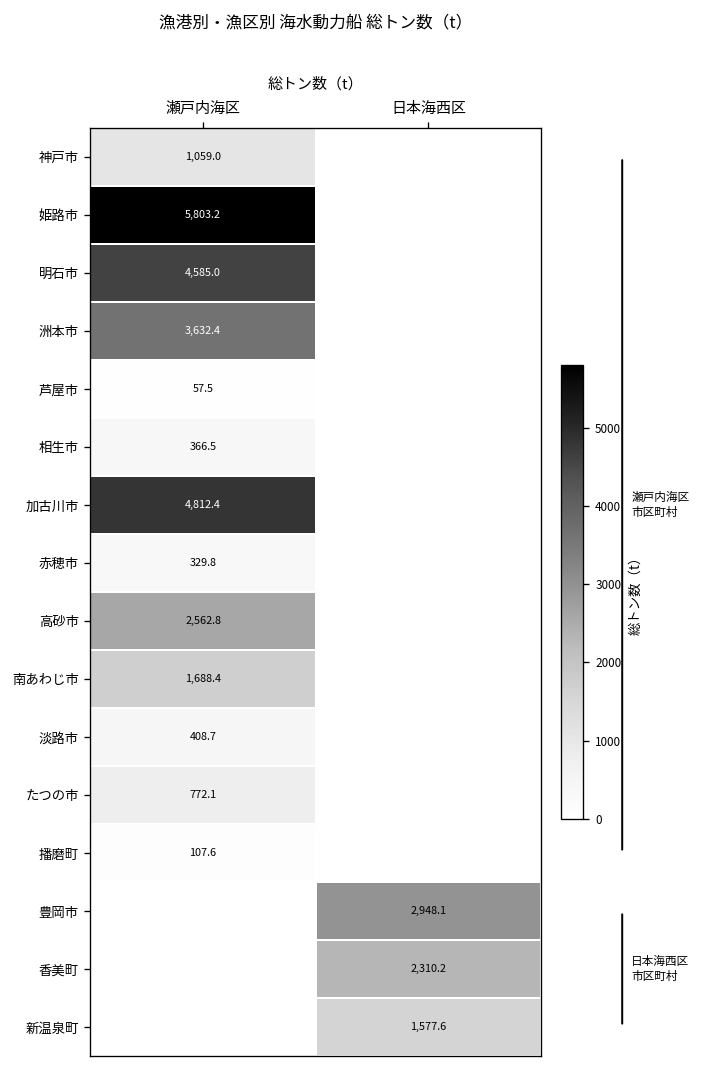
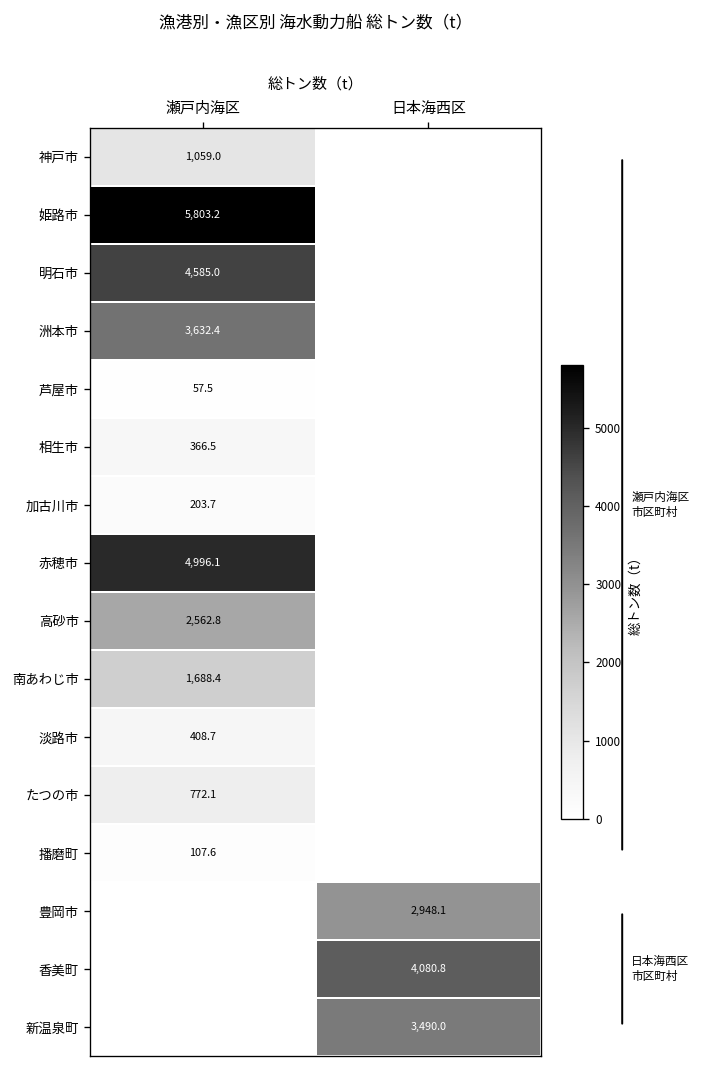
  {
    "神戸市": {
      "瀬戸内海区": "1,059.0"
    },
    "姫路市": {
      "瀬戸内海区": "5,803.2"
    },
    "明石市": {
      "瀬戸内海区": "4,585.0"
    },
    "洲本市": {
      "瀬戸内海区": "3,632.4"
    },
    "芦屋市": {
      "瀬戸内海区": "57.5"
    },
    "相生市": {
      "瀬戸内海区": "366.5"
    },
    "加古川市": {
-     "瀬戸内海区": "4,812.4"
+     "瀬戸内海区": "203.7"
    },
    "赤穂市": {
-     "瀬戸内海区": "329.8"
+     "瀬戸内海区": "4,996.1"
    },
    "高砂市": {
      "瀬戸内海区": "2,562.8"
    },
    "南あわじ市": {
      "瀬戸内海区": "1,688.4"
    },
    "淡路市": {
      "瀬戸内海区": "408.7"
    },
    "たつの市": {
      "瀬戸内海区": "772.1"
    },
    "播磨町": {
      "瀬戸内海区": "107.6"
    },
    "豊岡市": {
      "日本海西区": "2,948.1"
    },
    "香美町": {
-     "日本海西区": "2,310.2"
+     "日本海西区": "4,080.8"
    },
    "新温泉町": {
-     "日本海西区": "1,577.6"
+     "日本海西区": "3,490.0"
    }
  }
